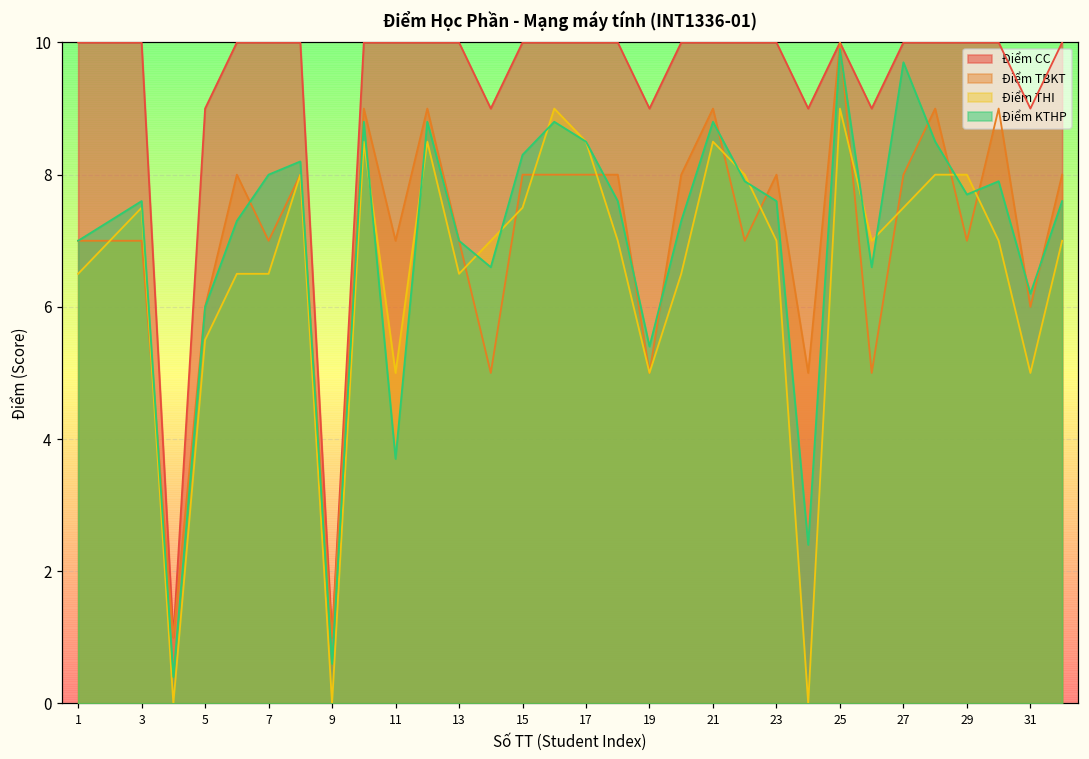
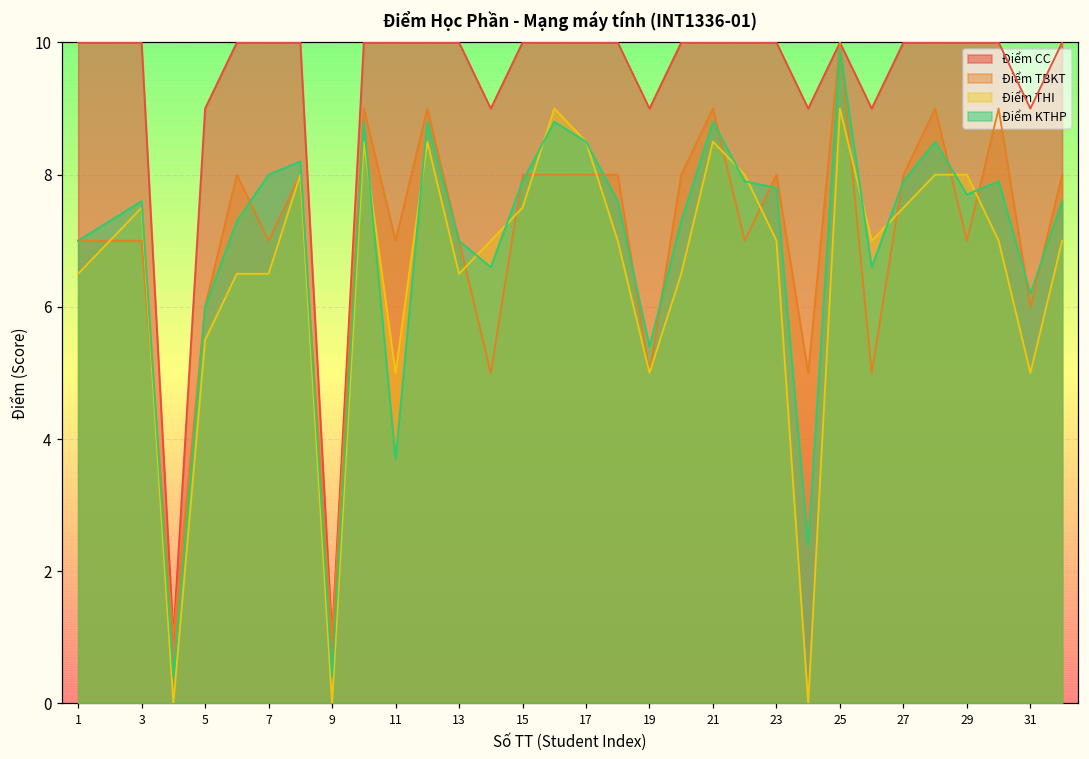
  {
    "Điểm KTHP": {
      "3": 7.6,
      "7": 8.0,
-     "9": 0.6,
+     "9": 0.4,
      "11": 3.7,
-     "15": 8.3,
+     "15": 7.9,
      "19": 5.4,
      "21": 8.8,
-     "23": 7.6,
+     "23": 7.8,
      "25": 9.9,
-     "27": 9.7,
+     "27": 7.9,
      "29": 7.7,
      "31": 6.2
    }
  }
